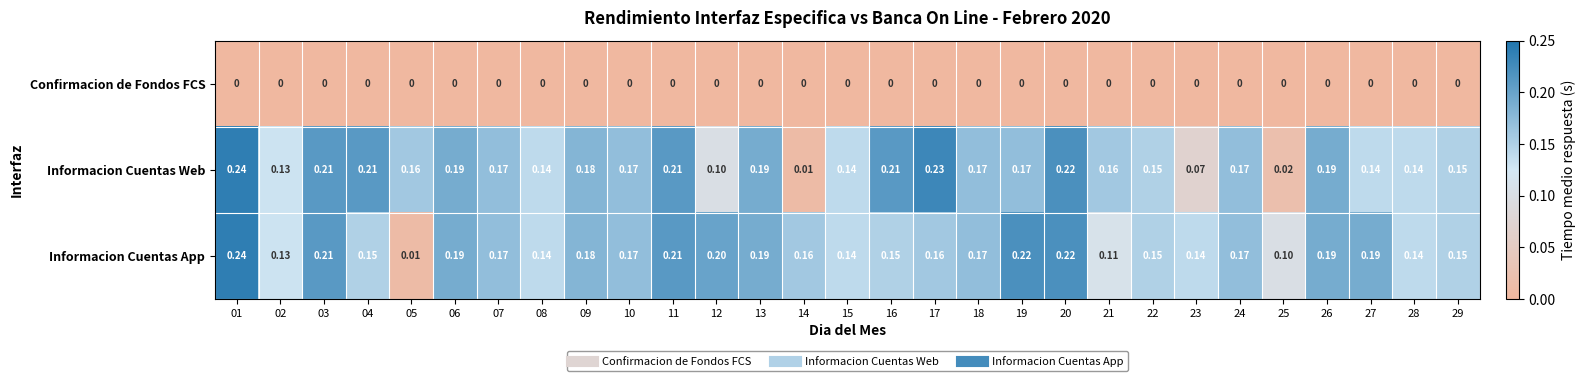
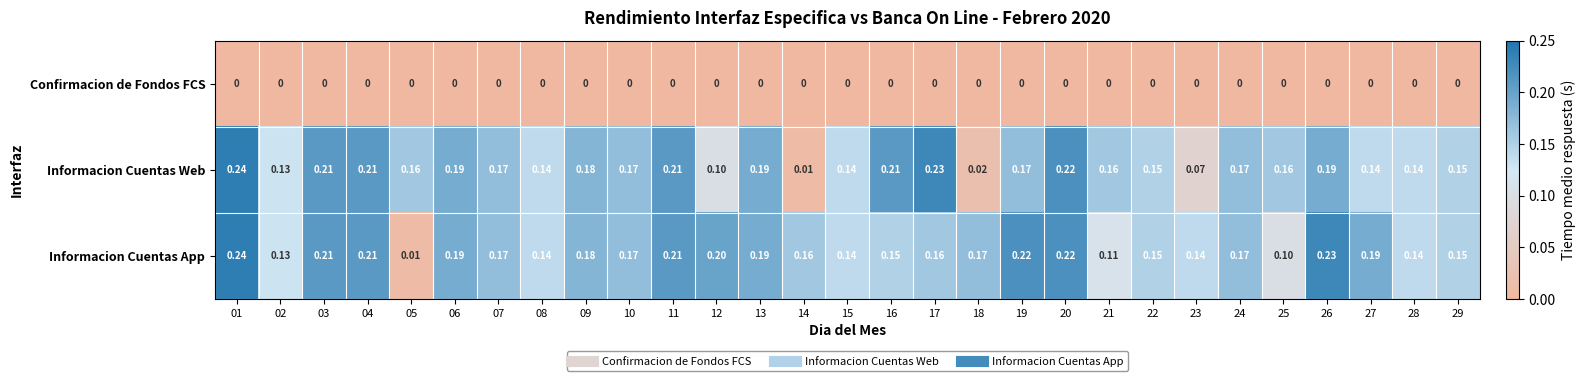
  {
    "Confirmacion de Fondos FCS": {
      "01": 0,
      "02": 0,
      "03": 0,
      "04": 0,
      "05": 0,
      "06": 0,
      "07": 0,
      "08": 0,
      "09": 0,
      "10": 0,
      "11": 0,
      "12": 0,
      "13": 0,
      "14": 0,
      "15": 0,
      "16": 0,
      "17": 0,
      "18": 0,
      "19": 0,
      "20": 0,
      "21": 0,
      "22": 0,
      "23": 0,
      "24": 0,
      "25": 0,
      "26": 0,
      "27": 0,
      "28": 0,
      "29": 0
    },
    "Informacion Cuentas Web": {
      "01": 0.24,
      "02": 0.13,
      "03": 0.21,
      "04": 0.21,
      "05": 0.16,
      "06": 0.19,
      "07": 0.17,
      "08": 0.14,
      "09": 0.18,
      "10": 0.17,
      "11": 0.21,
      "12": 0.10,
      "13": 0.19,
      "14": 0.01,
      "15": 0.14,
      "16": 0.21,
      "17": 0.23,
-     "18": 0.17,
+     "18": 0.02,
      "19": 0.17,
      "20": 0.22,
      "21": 0.16,
      "22": 0.15,
      "23": 0.07,
      "24": 0.17,
-     "25": 0.02,
+     "25": 0.16,
      "26": 0.19,
      "27": 0.14,
      "28": 0.14,
      "29": 0.15
    },
    "Informacion Cuentas App": {
      "01": 0.24,
      "02": 0.13,
      "03": 0.21,
-     "04": 0.15,
+     "04": 0.21,
      "05": 0.01,
      "06": 0.19,
      "07": 0.17,
      "08": 0.14,
      "09": 0.18,
      "10": 0.17,
      "11": 0.21,
      "12": 0.20,
      "13": 0.19,
      "14": 0.16,
      "15": 0.14,
      "16": 0.15,
      "17": 0.16,
      "18": 0.17,
      "19": 0.22,
      "20": 0.22,
      "21": 0.11,
      "22": 0.15,
      "23": 0.14,
      "24": 0.17,
      "25": 0.10,
-     "26": 0.19,
+     "26": 0.23,
      "27": 0.19,
      "28": 0.14,
      "29": 0.15
    }
  }
